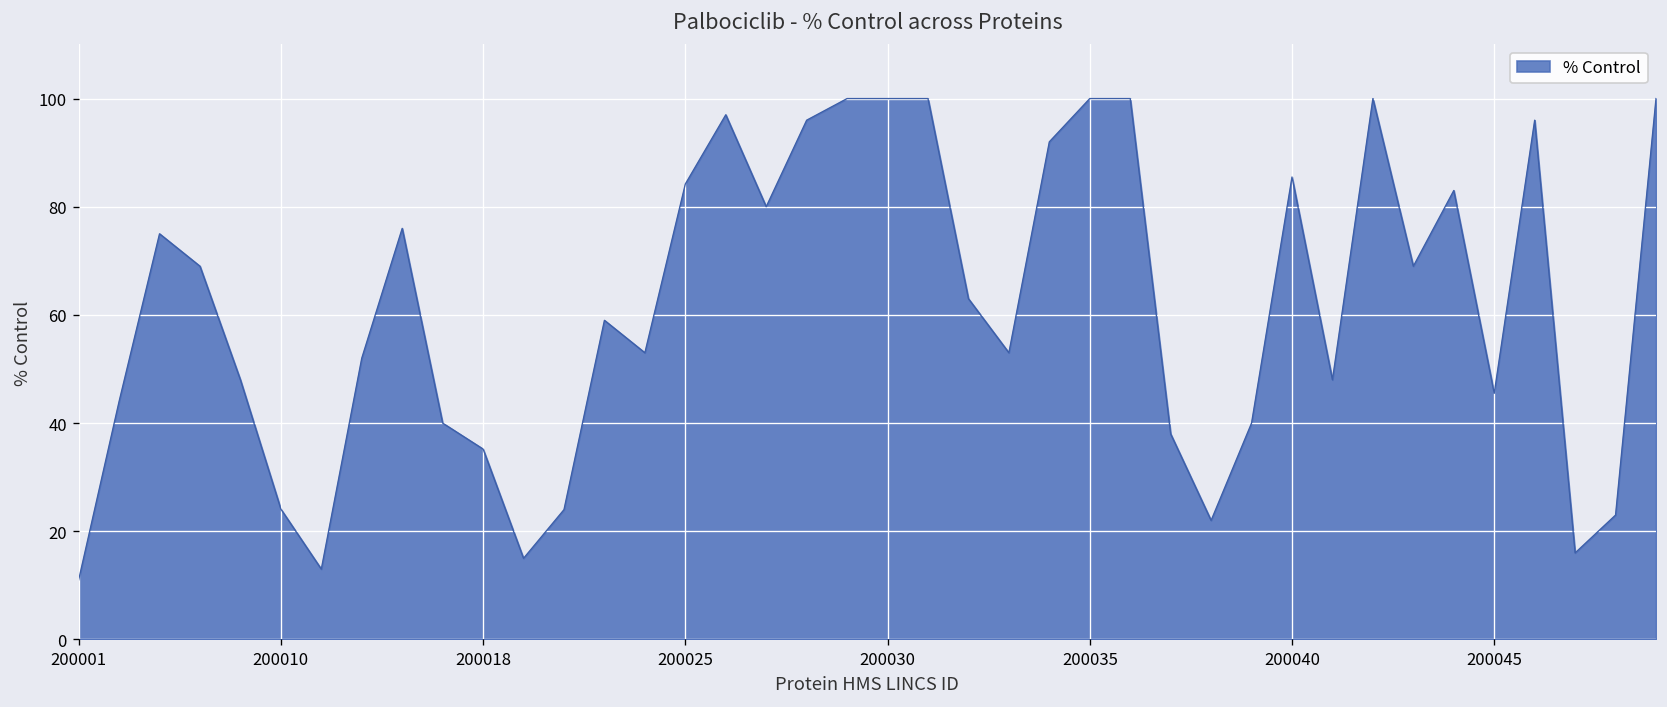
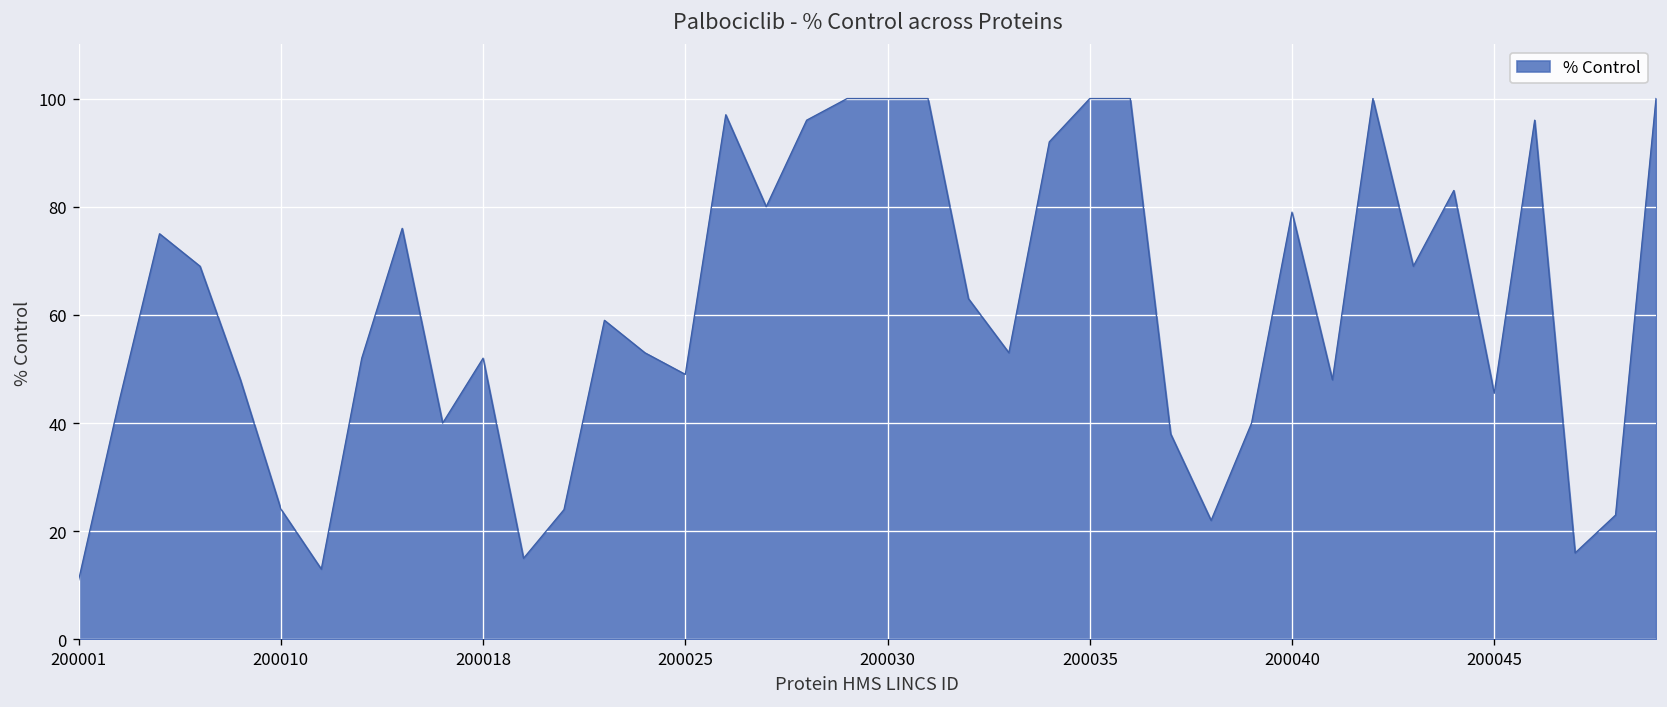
  {
    "200001": 11,
    "200010": 24,
-   "200018": 35,
-   "200025": 84,
+   "200018": 52,
+   "200025": 49,
    "200030": 100,
    "200035": 100,
-   "200040": 86,
+   "200040": 79,
    "200045": 46
  }
